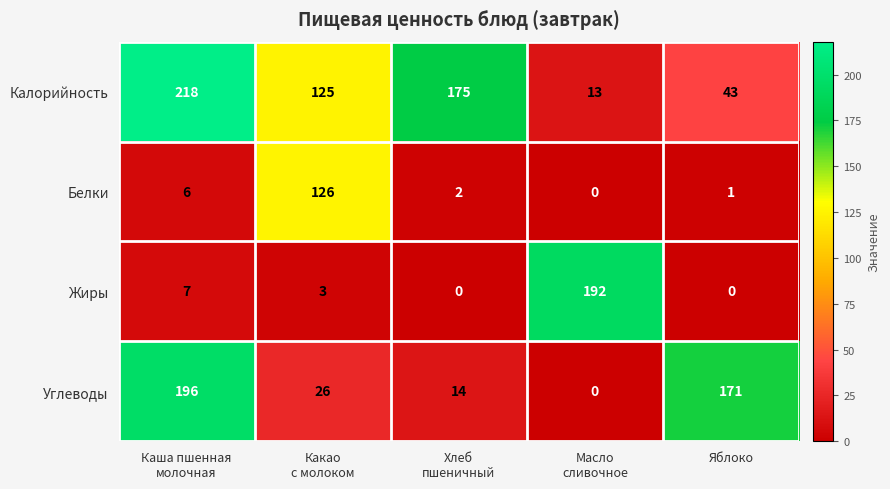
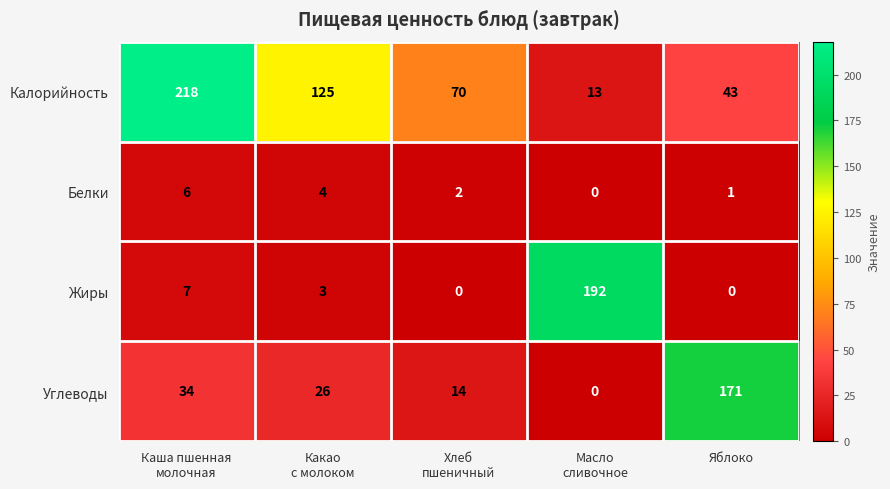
  {
    "Калорийность": {
      "Каша пшенная молочная": 218,
      "Какао с молоком": 125,
-     "Хлеб пшеничный": 175,
+     "Хлеб пшеничный": 70,
      "Масло сливочное": 13,
      "Яблоко": 43
    },
    "Белки": {
      "Каша пшенная молочная": 6,
-     "Какао с молоком": 126,
+     "Какао с молоком": 4,
      "Хлеб пшеничный": 2,
      "Масло сливочное": 0,
      "Яблоко": 1
    },
    "Жиры": {
      "Каша пшенная молочная": 7,
      "Какао с молоком": 3,
      "Хлеб пшеничный": 0,
      "Масло сливочное": 192,
      "Яблоко": 0
    },
    "Углеводы": {
-     "Каша пшенная молочная": 196,
+     "Каша пшенная молочная": 34,
      "Какао с молоком": 26,
      "Хлеб пшеничный": 14,
      "Масло сливочное": 0,
      "Яблоко": 171
    }
  }
